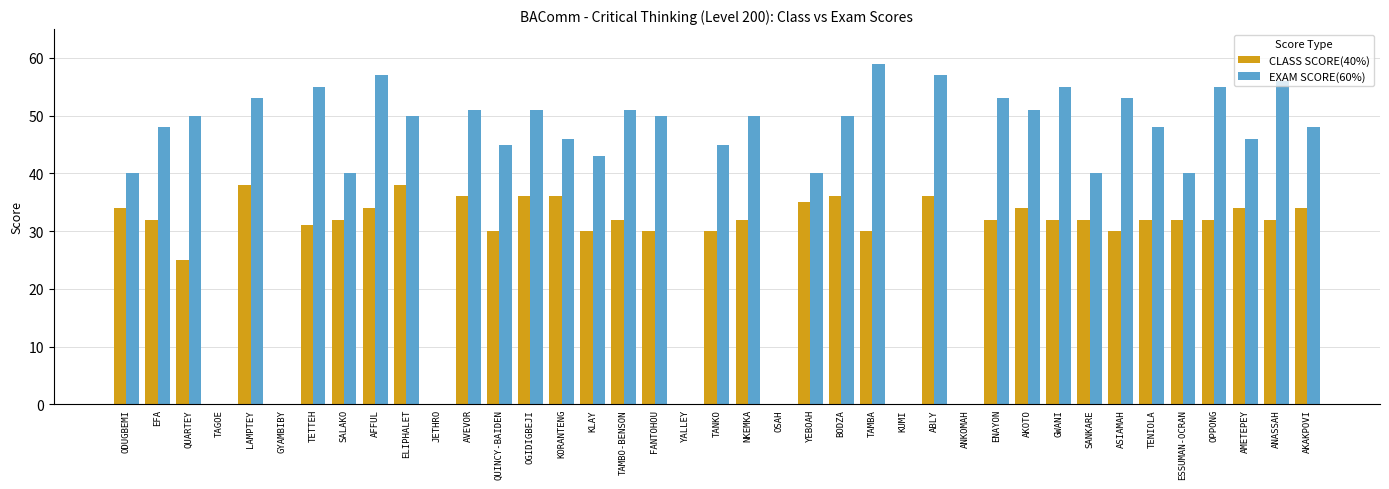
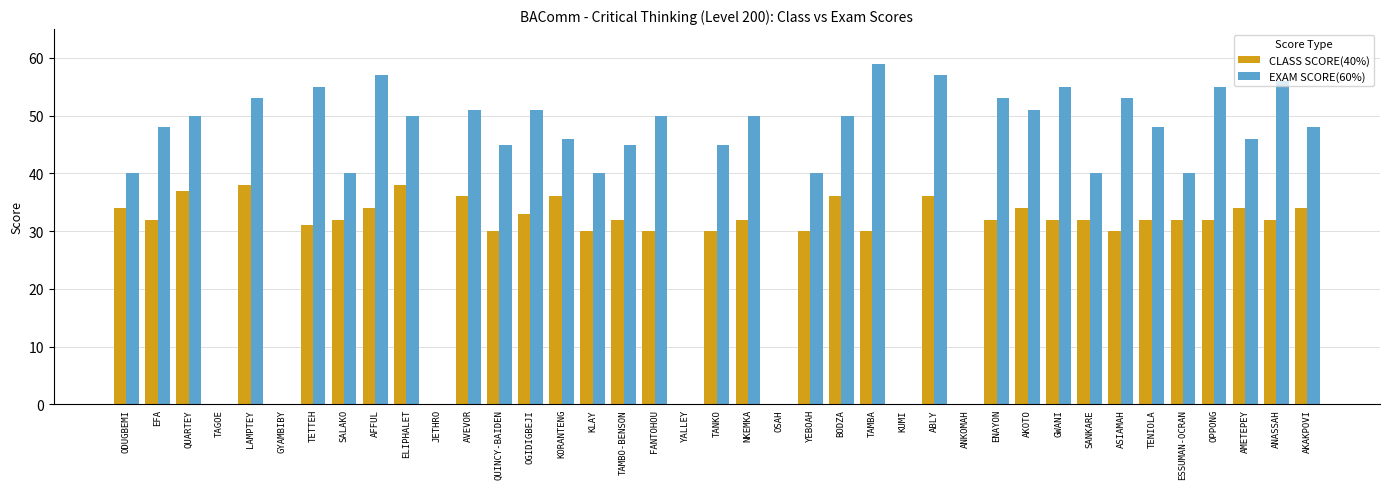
  {
    "CLASS SCORE(40%)": {
      "ODUGBEMI": 34,
      "EFA": 32,
-     "QUARTEY": 25,
+     "QUARTEY": 37,
      "TAGOE": 0,
      "LAMPTEY": 38,
      "GYAMBIBY": 0,
      "TETTEH": 31,
      "SALAKO": 32,
      "AFFUL": 34,
      "ELIPHALET": 38,
      "JETHRO": 0,
      "AVEVOR": 36,
      "QUINCY-BAIDEN": 30,
-     "OGIDIGBEJI": 36,
+     "OGIDIGBEJI": 33,
      "KORANTENG": 36,
      "KLAY": 30,
      "TAMBO-BENSON": 32,
      "FANTOHOU": 30,
      "YALLEY": 0,
      "TANKO": 30,
      "NKEMKA": 32,
      "OSAH": 0,
-     "YEBOAH": 35,
+     "YEBOAH": 30,
      "BODZA": 36,
      "TAMBA": 30,
      "KUMI": 0,
      "ABLY": 36,
      "ANKOMAH": 0,
      "ENAYON": 32,
      "AKOTO": 34,
      "GWANI": 32,
      "SANKARE": 32,
      "ASIAMAH": 30,
      "TENIOLA": 32,
      "ESSUMAN-OCRAN": 32,
      "OPPONG": 32,
      "AMETEPEY": 34,
      "ANASSAH": 32,
      "AKAKPOVI": 34
    },
    "EXAM SCORE(60%)": {
      "ODUGBEMI": 40,
      "EFA": 48,
      "QUARTEY": 50,
      "TAGOE": 0,
      "LAMPTEY": 53,
      "GYAMBIBY": 0,
      "TETTEH": 55,
      "SALAKO": 40,
      "AFFUL": 57,
      "ELIPHALET": 50,
      "JETHRO": 0,
      "AVEVOR": 51,
      "QUINCY-BAIDEN": 45,
      "OGIDIGBEJI": 51,
      "KORANTENG": 46,
-     "KLAY": 43,
-     "TAMBO-BENSON": 51,
+     "KLAY": 40,
+     "TAMBO-BENSON": 45,
      "FANTOHOU": 50,
      "YALLEY": 0,
      "TANKO": 45,
      "NKEMKA": 50,
      "OSAH": 0,
      "YEBOAH": 40,
      "BODZA": 50,
      "TAMBA": 59,
      "KUMI": 0,
      "ABLY": 57,
      "ANKOMAH": 0,
      "ENAYON": 53,
      "AKOTO": 51,
      "GWANI": 55,
      "SANKARE": 40,
      "ASIAMAH": 53,
      "TENIOLA": 48,
      "ESSUMAN-OCRAN": 40,
      "OPPONG": 55,
      "AMETEPEY": 46,
      "AKAKPOVI": 48
    }
  }
